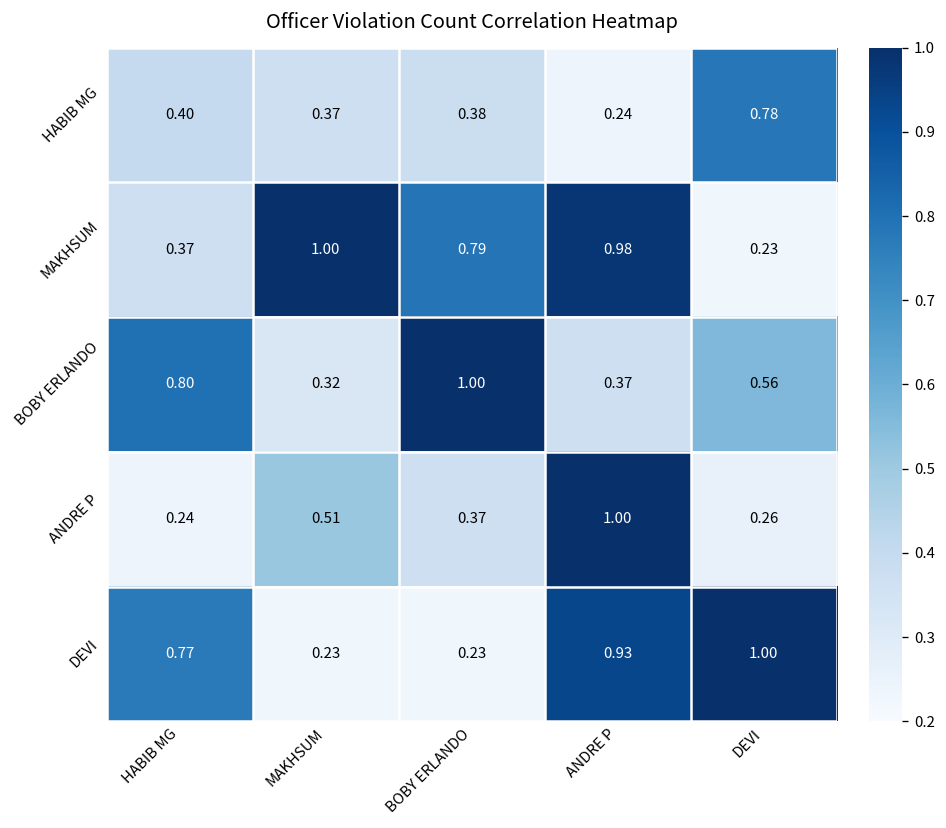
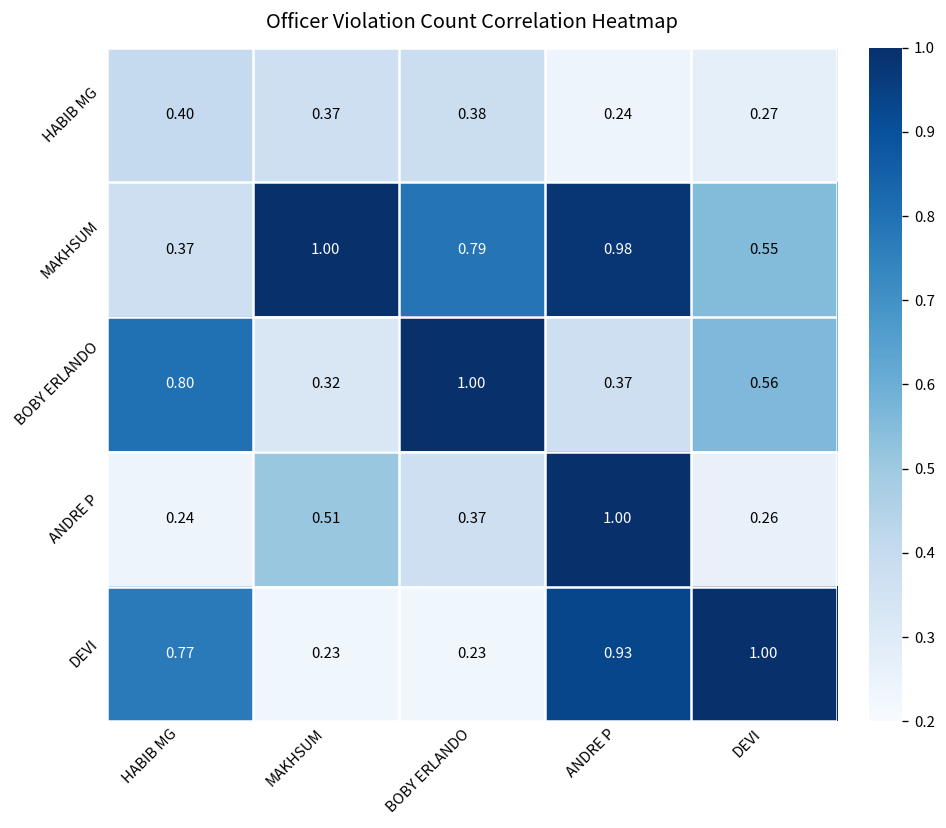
  {
    "HABIB MG": {
      "HABIB MG": 0.40,
      "MAKHSUM": 0.37,
      "BOBY ERLANDO": 0.38,
      "ANDRE P": 0.24,
-     "DEVI": 0.78
+     "DEVI": 0.27
    },
    "MAKHSUM": {
      "HABIB MG": 0.37,
      "MAKHSUM": 1.00,
      "BOBY ERLANDO": 0.79,
      "ANDRE P": 0.98,
-     "DEVI": 0.23
+     "DEVI": 0.55
    },
    "BOBY ERLANDO": {
      "HABIB MG": 0.80,
      "MAKHSUM": 0.32,
      "BOBY ERLANDO": 1.00,
      "ANDRE P": 0.37,
      "DEVI": 0.56
    },
    "ANDRE P": {
      "HABIB MG": 0.24,
      "MAKHSUM": 0.51,
      "BOBY ERLANDO": 0.37,
      "ANDRE P": 1.00,
      "DEVI": 0.26
    },
    "DEVI": {
      "HABIB MG": 0.77,
      "MAKHSUM": 0.23,
      "BOBY ERLANDO": 0.23,
      "ANDRE P": 0.93,
      "DEVI": 1.00
    }
  }
